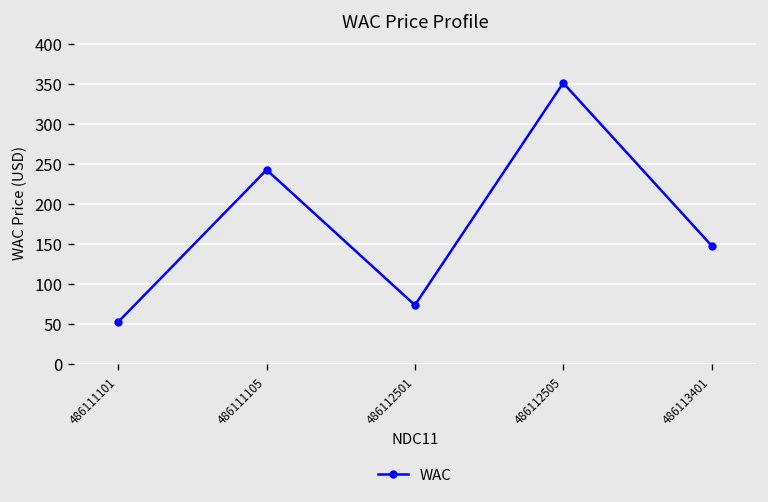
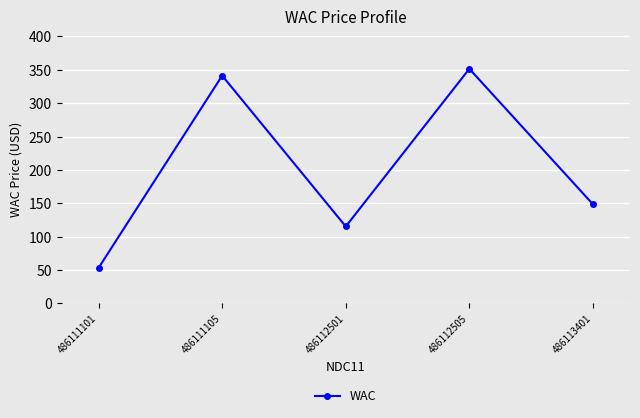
  {
    "486111101": 50,
-   "486111105": 240,
-   "486112501": 70,
+   "486111105": 340,
+   "486112501": 120,
    "486112505": 350,
    "486113401": 150
  }
